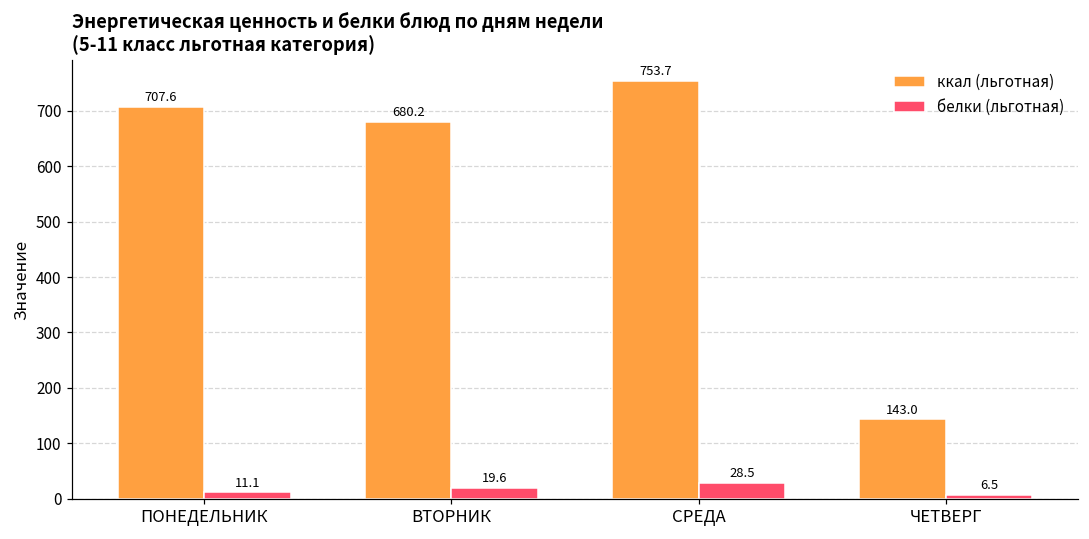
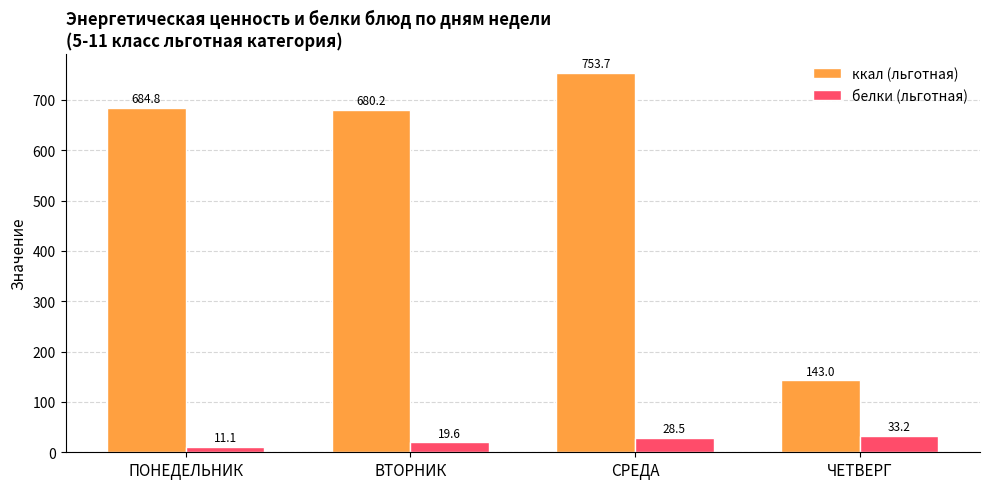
  {
    "ккал (льготная)": {
-     "ПОНЕДЕЛЬНИК": 707.6,
+     "ПОНЕДЕЛЬНИК": 684.8,
      "ВТОРНИК": 680.2,
      "СРЕДА": 753.7,
      "ЧЕТВЕРГ": 143.0
    },
    "белки (льготная)": {
      "ПОНЕДЕЛЬНИК": 11.1,
      "ВТОРНИК": 19.6,
      "СРЕДА": 28.5,
-     "ЧЕТВЕРГ": 6.5
+     "ЧЕТВЕРГ": 33.2
    }
  }
